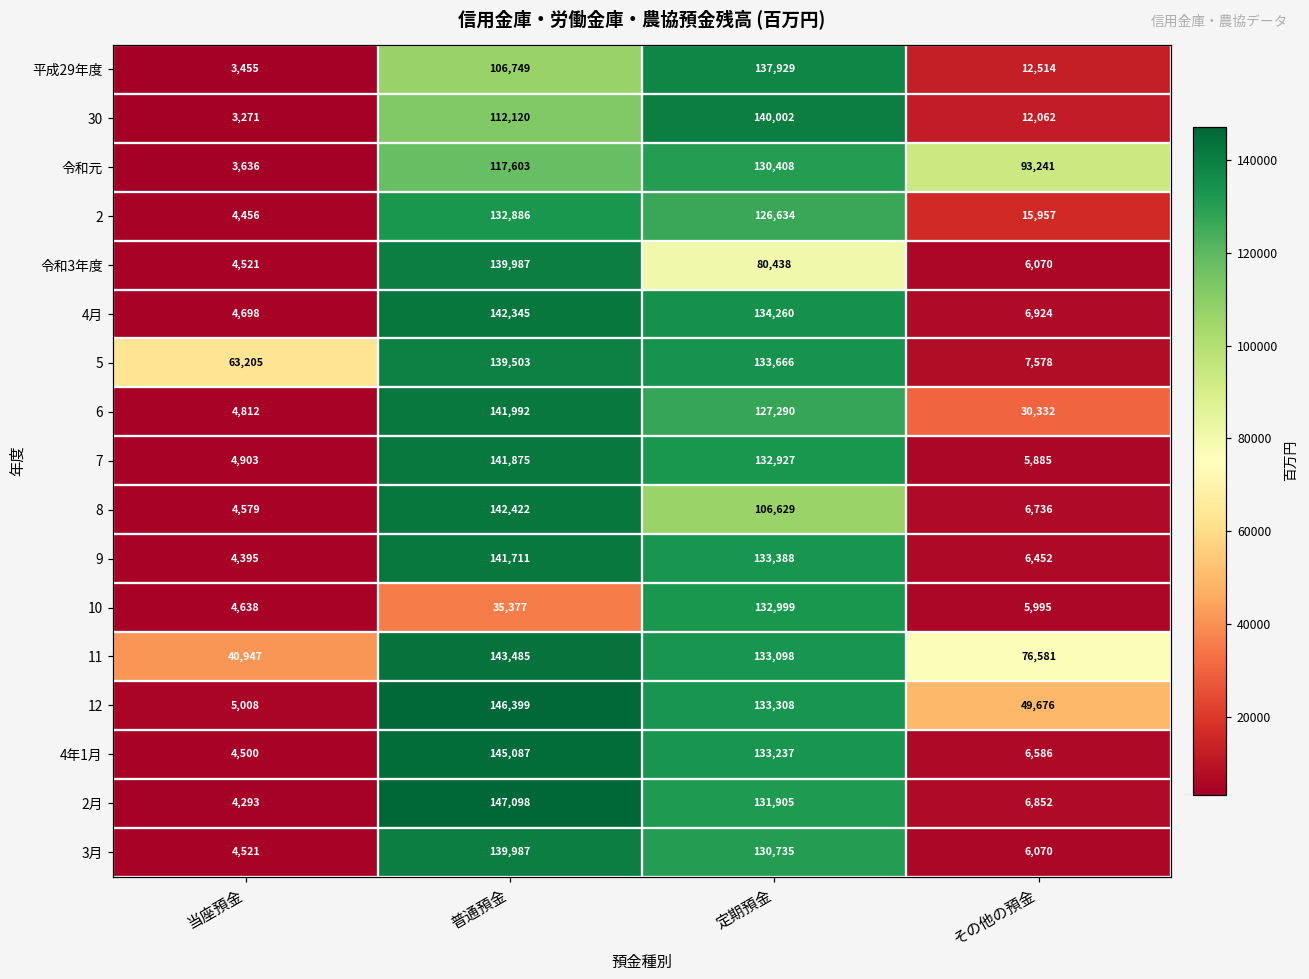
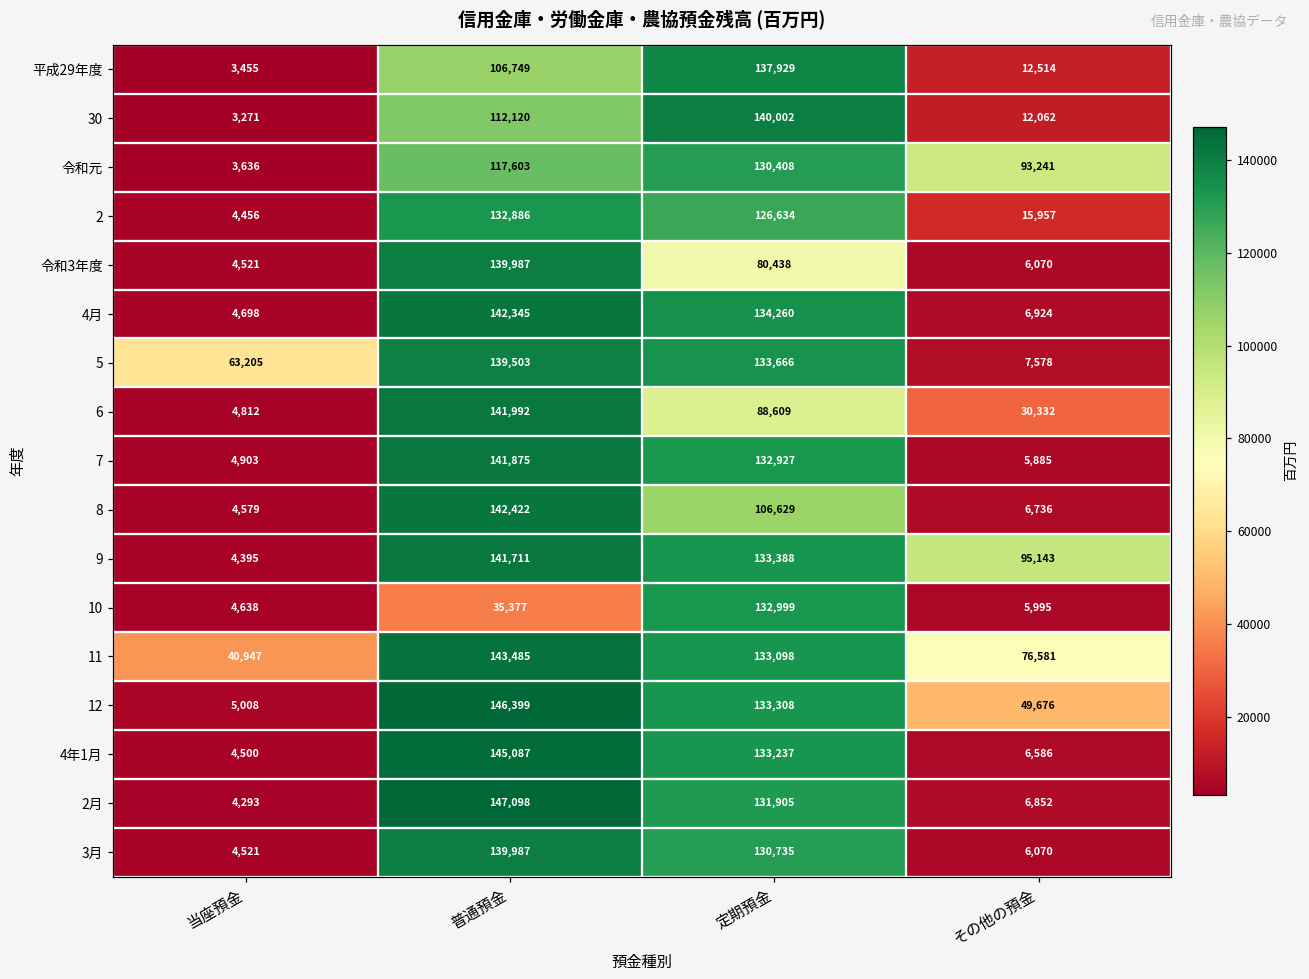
  {
    "平成29年度": {
      "当座預金": "3,455",
      "普通預金": "106,749",
      "定期預金": "137,929",
      "その他の預金": "12,514"
    },
    "30": {
      "当座預金": "3,271",
      "普通預金": "112,120",
      "定期預金": "140,002",
      "その他の預金": "12,062"
    },
    "令和元": {
      "当座預金": "3,636",
      "普通預金": "117,603",
      "定期預金": "130,408",
      "その他の預金": "93,241"
    },
    "2": {
      "当座預金": "4,456",
      "普通預金": "132,886",
      "定期預金": "126,634",
      "その他の預金": "15,957"
    },
    "令和3年度": {
      "当座預金": "4,521",
      "普通預金": "139,987",
      "定期預金": "80,438",
      "その他の預金": "6,070"
    },
    "4月": {
      "当座預金": "4,698",
      "普通預金": "142,345",
      "定期預金": "134,260",
      "その他の預金": "6,924"
    },
    "5": {
      "当座預金": "63,205",
      "普通預金": "139,503",
      "定期預金": "133,666",
      "その他の預金": "7,578"
    },
    "6": {
      "当座預金": "4,812",
      "普通預金": "141,992",
-     "定期預金": "127,290",
+     "定期預金": "88,609",
      "その他の預金": "30,332"
    },
    "7": {
      "当座預金": "4,903",
      "普通預金": "141,875",
      "定期預金": "132,927",
      "その他の預金": "5,885"
    },
    "8": {
      "当座預金": "4,579",
      "普通預金": "142,422",
      "定期預金": "106,629",
      "その他の預金": "6,736"
    },
    "9": {
      "当座預金": "4,395",
      "普通預金": "141,711",
      "定期預金": "133,388",
-     "その他の預金": "6,452"
+     "その他の預金": "95,143"
    },
    "10": {
      "当座預金": "4,638",
      "普通預金": "35,377",
      "定期預金": "132,999",
      "その他の預金": "5,995"
    },
    "11": {
      "当座預金": "40,947",
      "普通預金": "143,485",
      "定期預金": "133,098",
      "その他の預金": "76,581"
    },
    "12": {
      "当座預金": "5,008",
      "普通預金": "146,399",
      "定期預金": "133,308",
      "その他の預金": "49,676"
    },
    "4年1月": {
      "当座預金": "4,500",
      "普通預金": "145,087",
      "定期預金": "133,237",
      "その他の預金": "6,586"
    },
    "2月": {
      "当座預金": "4,293",
      "普通預金": "147,098",
      "定期預金": "131,905",
      "その他の預金": "6,852"
    },
    "3月": {
      "当座預金": "4,521",
      "普通預金": "139,987",
      "定期預金": "130,735",
      "その他の預金": "6,070"
    }
  }
